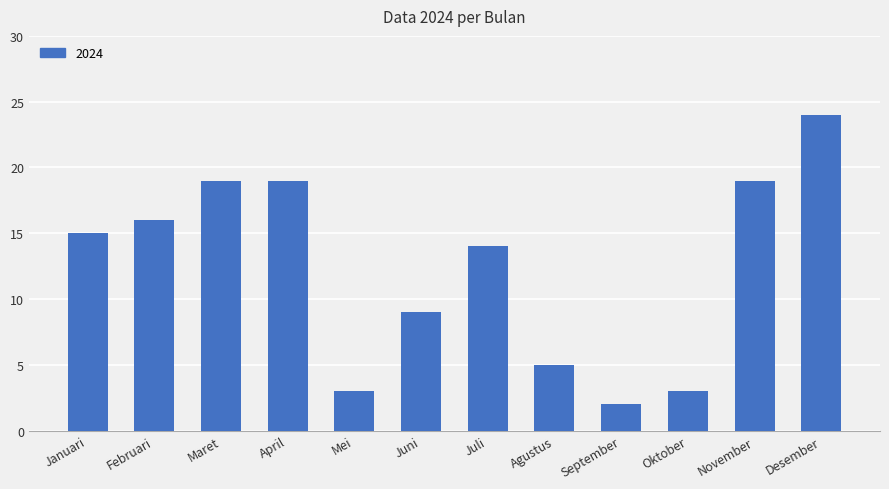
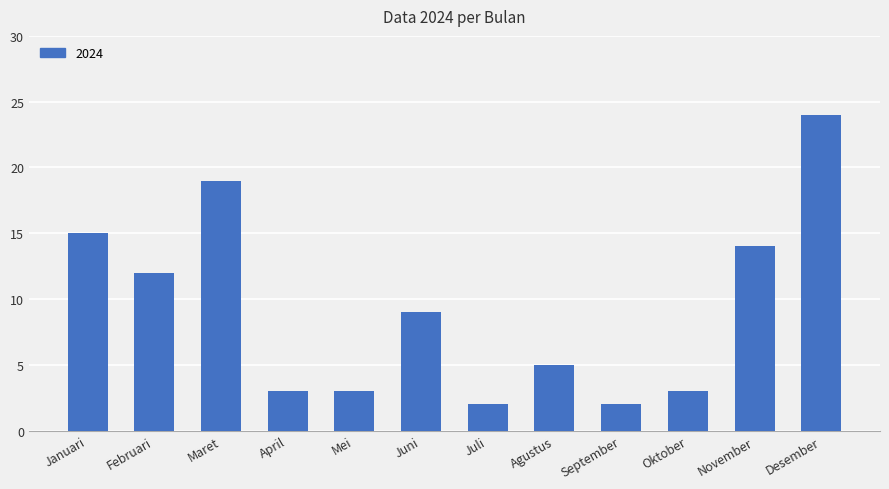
  {
    "Januari": 15,
-   "Februari": 16,
+   "Februari": 12,
    "Maret": 19,
-   "April": 19,
+   "April": 3,
    "Mei": 3,
    "Juni": 9,
-   "Juli": 14,
+   "Juli": 2,
    "Agustus": 5,
    "September": 2,
    "Oktober": 3,
-   "November": 19,
+   "November": 14,
    "Desember": 24
  }
